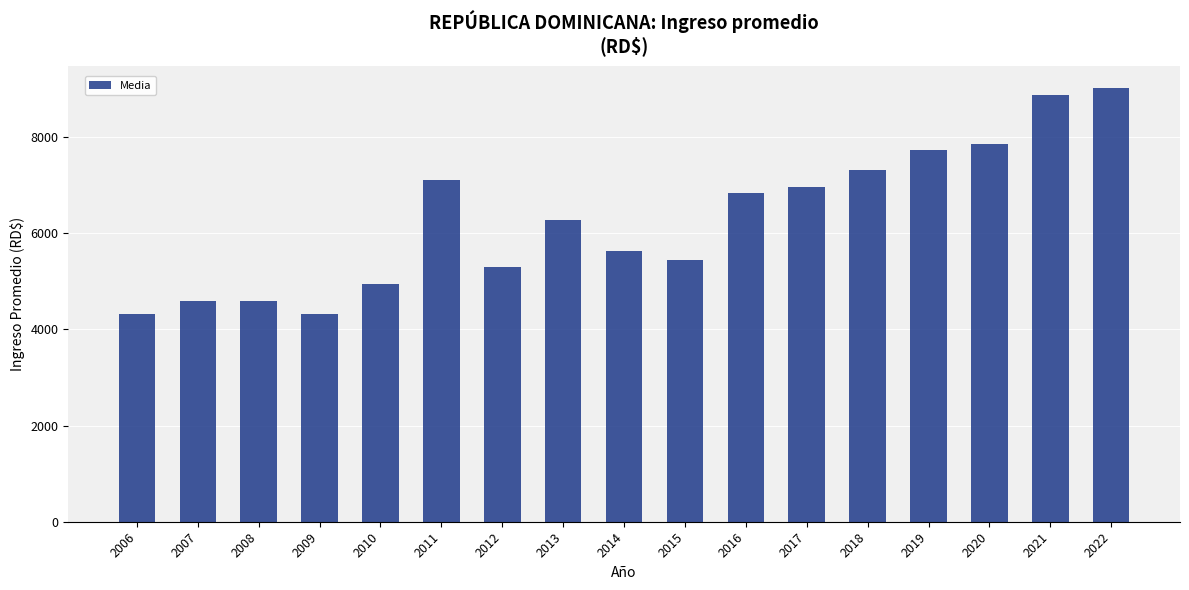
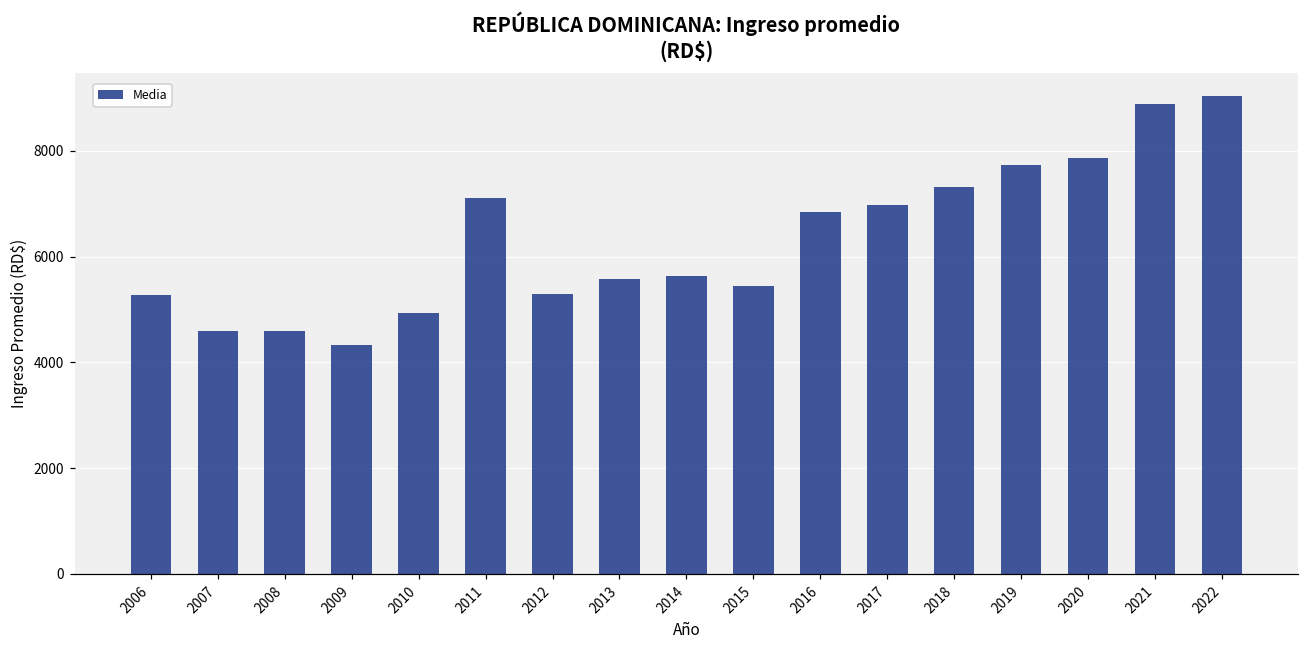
  {
-   "2006": 4300,
+   "2006": 5300,
    "2007": 4600,
    "2008": 4600,
    "2009": 4300,
    "2010": 4900,
    "2011": 7100,
    "2012": 5300,
-   "2013": 6300,
+   "2013": 5600,
    "2014": 5600,
    "2015": 5400,
    "2016": 6800,
    "2017": 7000,
    "2018": 7300,
    "2019": 7700,
    "2020": 7900,
    "2021": 8900,
    "2022": 9000
  }
